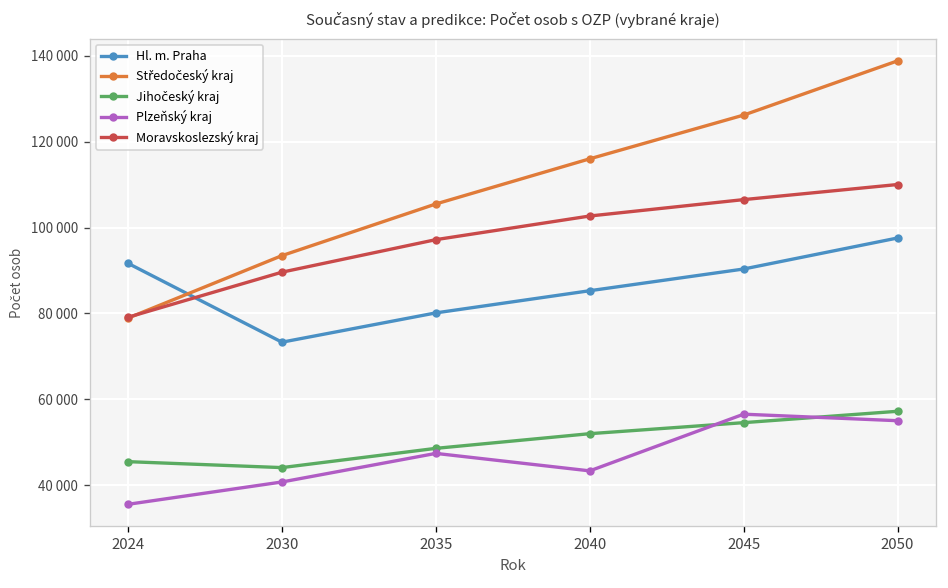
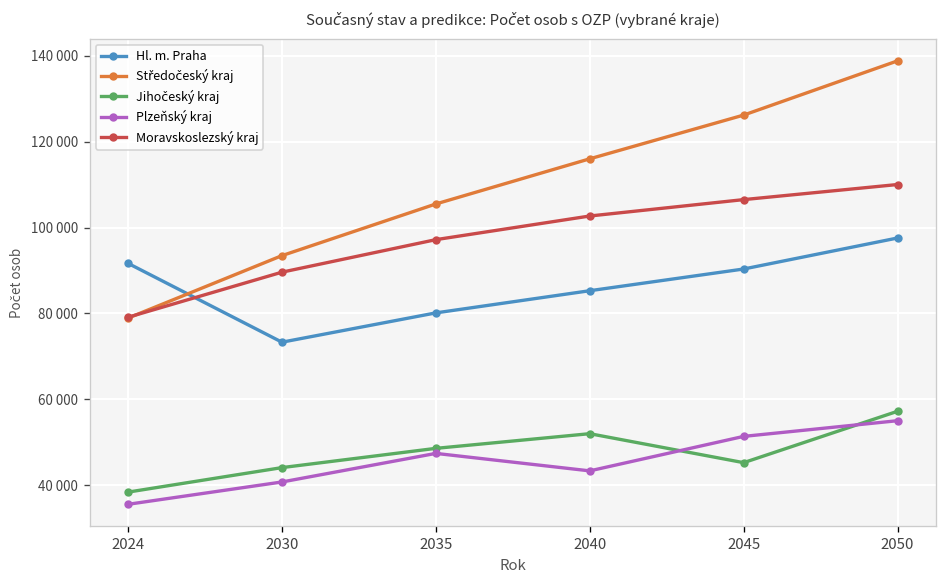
  {
    "Hl. m. Praha": {
      "2024": 92000,
      "2030": 73000,
      "2035": 80000,
      "2040": 85000,
      "2045": 90000,
      "2050": 98000
    },
    "Jihočeský kraj": {
-     "2024": 45000,
+     "2024": 38000,
      "2030": 44000,
      "2035": 49000,
      "2040": 52000,
-     "2045": 55000,
+     "2045": 45000,
      "2050": 57000
    },
    "Plzeňský kraj": {
      "2024": 36000,
      "2030": 41000,
      "2035": 47000,
      "2040": 43000,
-     "2045": 57000,
+     "2045": 51000,
      "2050": 55000
    }
  }
